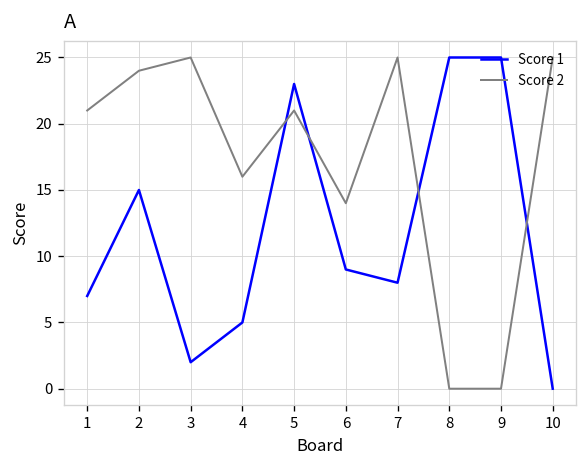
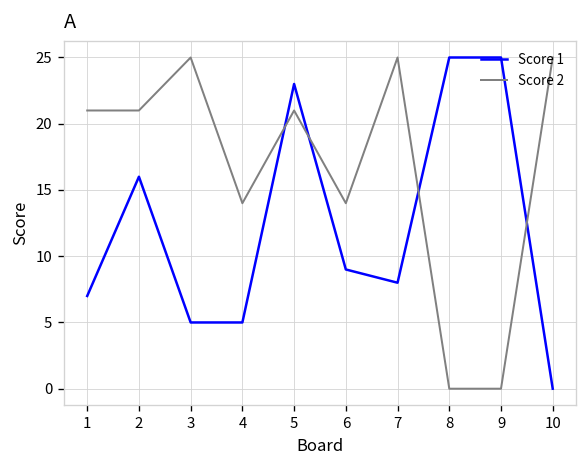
  {
    "Score 1": {
      "1": 7,
-     "2": 15,
-     "3": 2,
+     "2": 16,
+     "3": 5,
      "4": 5,
      "5": 23,
      "6": 9,
      "7": 8,
      "8": 25,
      "9": 25,
      "10": 0
    },
    "Score 2": {
      "1": 21,
-     "2": 24,
+     "2": 21,
      "3": 25,
-     "4": 16,
+     "4": 14,
      "5": 21,
      "6": 14,
      "7": 25,
      "8": 0,
      "9": 0,
      "10": 25
    }
  }
